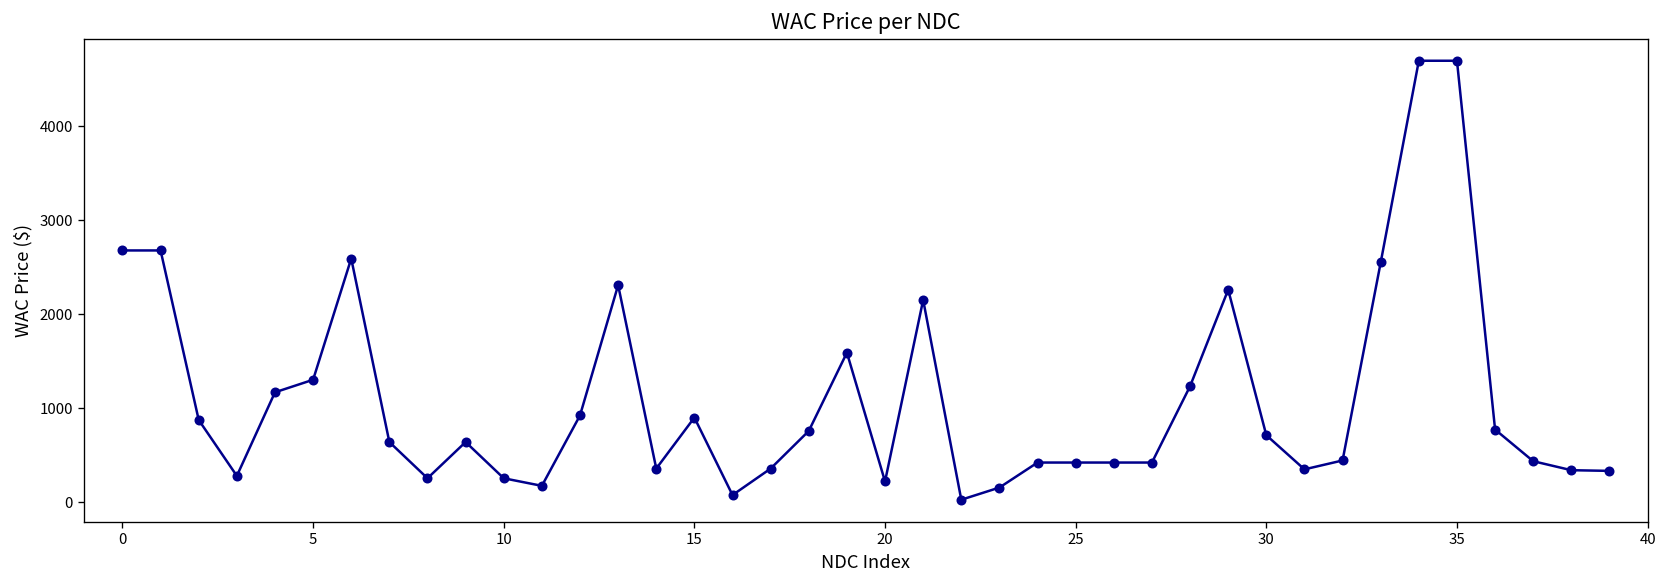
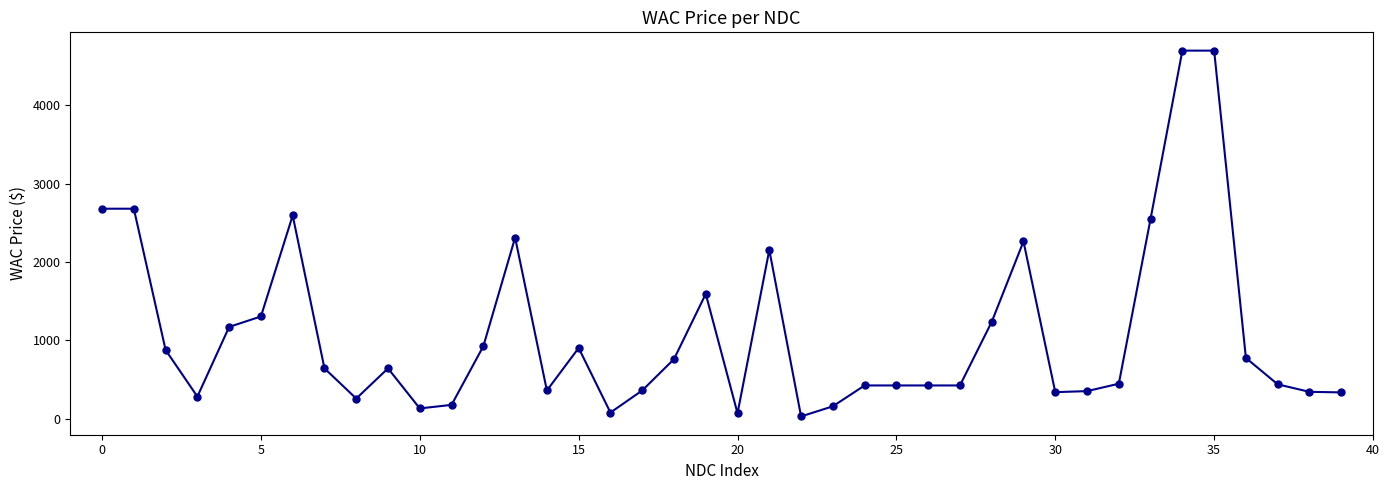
  {
    "0": 2700,
    "5": 1300,
-   "10": 300,
+   "10": 100,
    "15": 900,
-   "20": 200,
+   "20": 100,
    "25": 400,
-   "30": 700,
+   "30": 300,
    "35": 4700
  }
